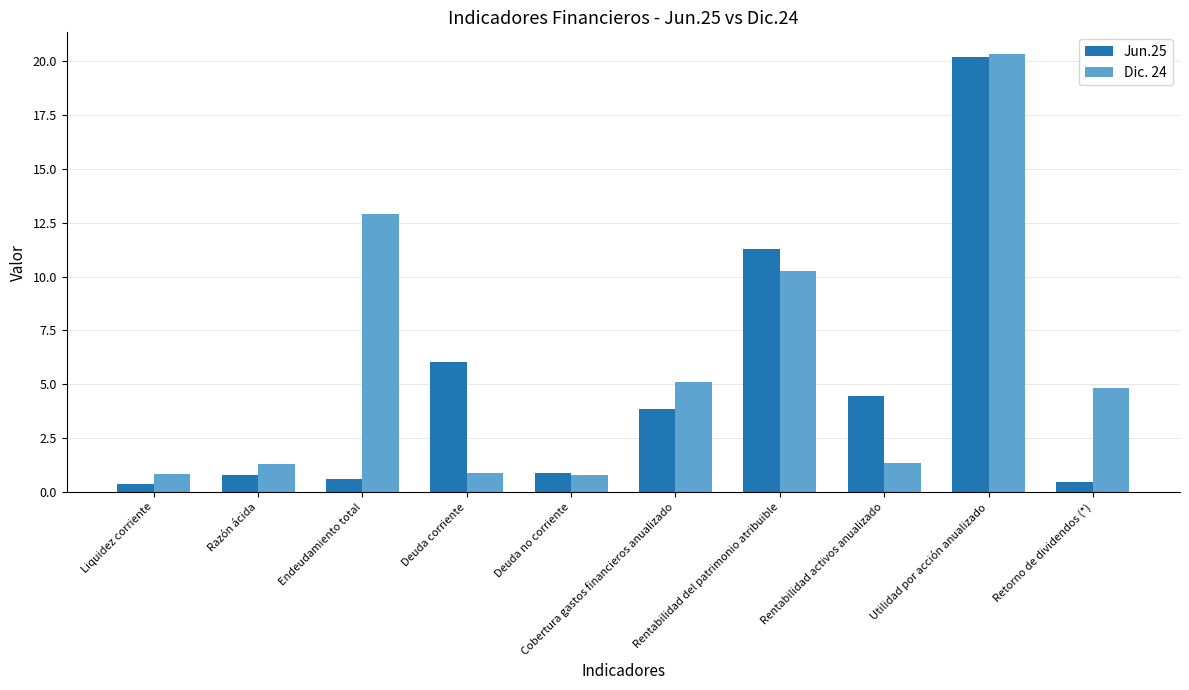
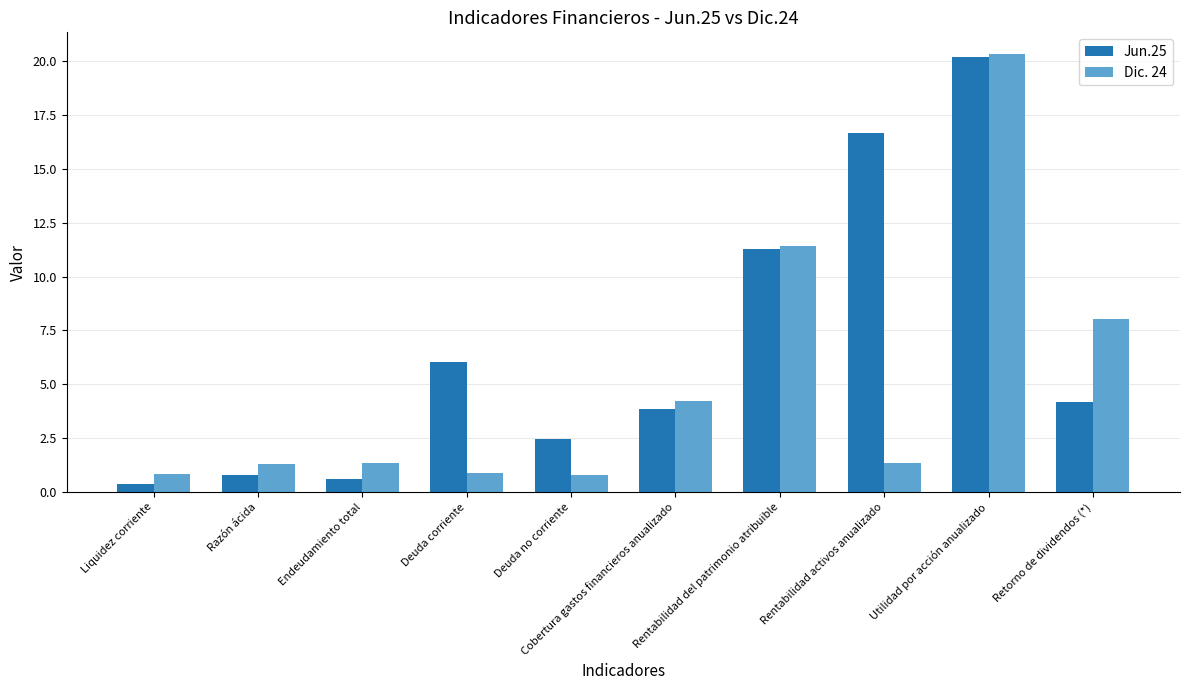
  {
    "Jun.25": {
      "Liquidez corriente": 0.4,
      "Razón ácida": 0.8,
      "Endeudamiento total": 0.6,
      "Deuda corriente": 6.0,
-     "Deuda no corriente": 0.9,
+     "Deuda no corriente": 2.4,
      "Cobertura gastos financieros anualizado": 3.9,
      "Rentabilidad del patrimonio atribuible": 11.3,
-     "Rentabilidad activos anualizado": 4.5,
+     "Rentabilidad activos anualizado": 16.7,
      "Utilidad por acción anualizado": 20.2,
-     "Retorno de dividendos (*)": 0.5
+     "Retorno de dividendos (*)": 4.2
    },
    "Dic. 24": {
      "Liquidez corriente": 0.8,
      "Razón ácida": 1.3,
-     "Endeudamiento total": 12.9,
+     "Endeudamiento total": 1.3,
      "Deuda corriente": 0.9,
      "Deuda no corriente": 0.8,
-     "Cobertura gastos financieros anualizado": 5.1,
-     "Rentabilidad del patrimonio atribuible": 10.3,
+     "Cobertura gastos financieros anualizado": 4.2,
+     "Rentabilidad del patrimonio atribuible": 11.4,
      "Rentabilidad activos anualizado": 1.3,
      "Utilidad por acción anualizado": 20.3,
-     "Retorno de dividendos (*)": 4.8
+     "Retorno de dividendos (*)": 8.0
    }
  }
